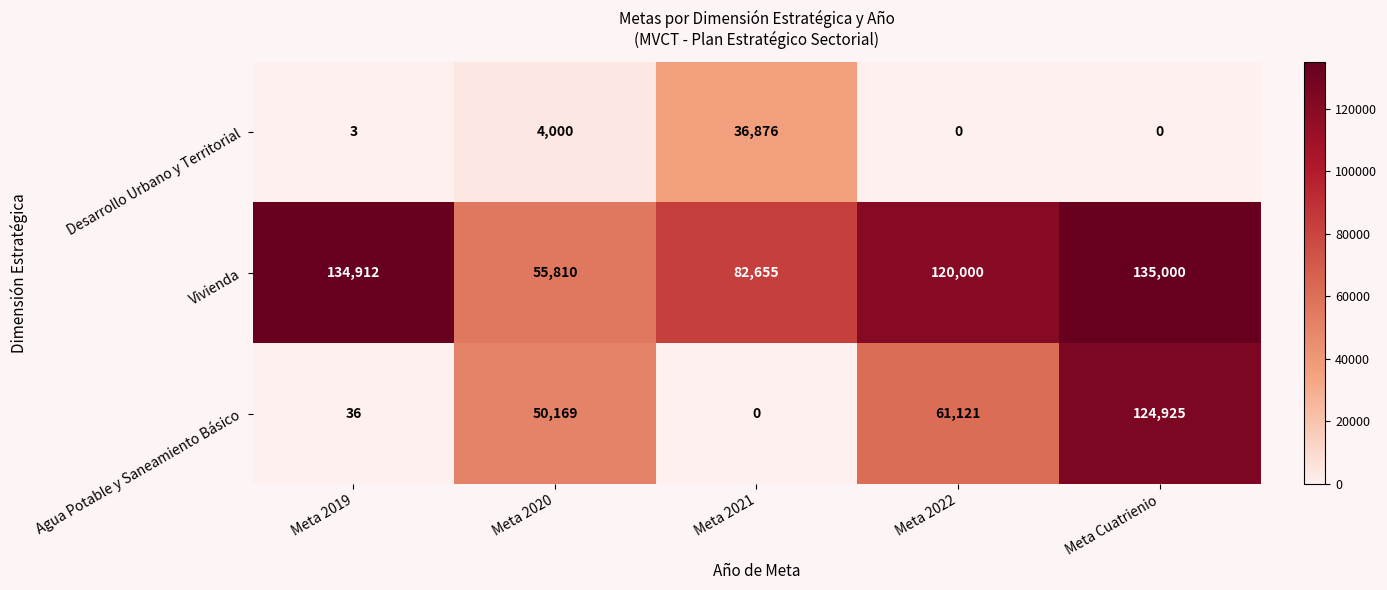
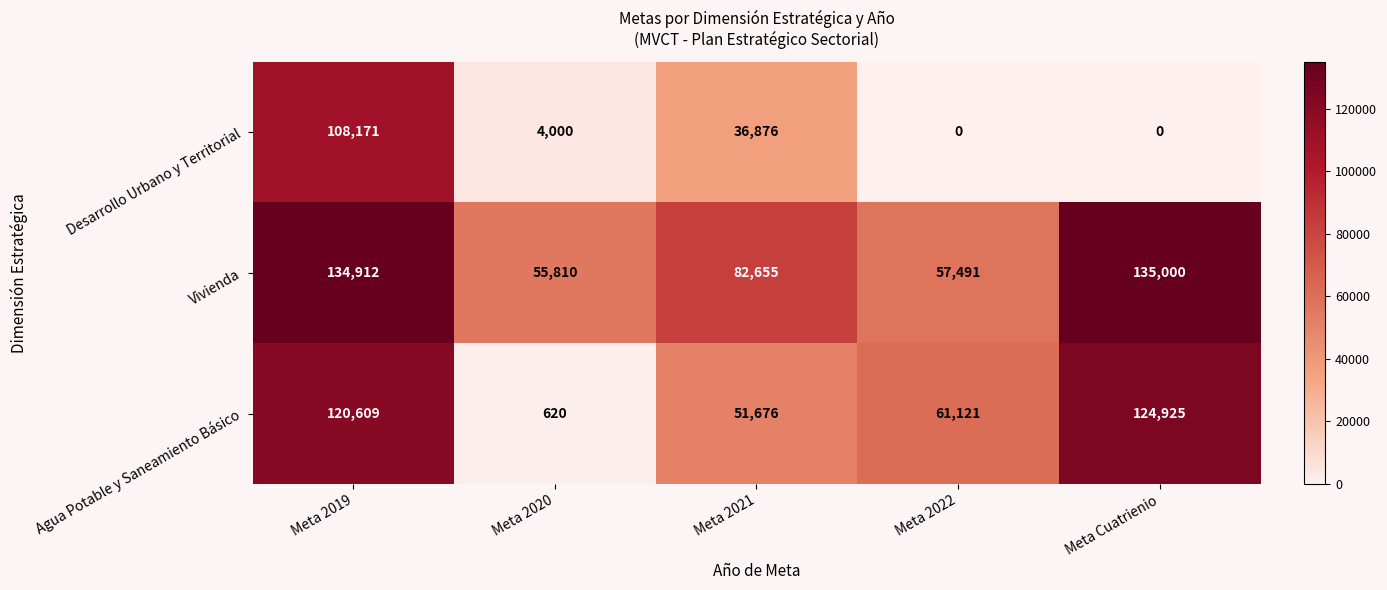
  {
    "Desarrollo Urbano y Territorial": {
-     "Meta 2019": "3",
+     "Meta 2019": "108,171",
      "Meta 2020": "4,000",
      "Meta 2021": "36,876",
      "Meta 2022": "0",
      "Meta Cuatrienio": "0"
    },
    "Vivienda": {
      "Meta 2019": "134,912",
      "Meta 2020": "55,810",
      "Meta 2021": "82,655",
-     "Meta 2022": "120,000",
+     "Meta 2022": "57,491",
      "Meta Cuatrienio": "135,000"
    },
    "Agua Potable y Saneamiento Básico": {
-     "Meta 2019": "36",
-     "Meta 2020": "50,169",
-     "Meta 2021": "0",
+     "Meta 2019": "120,609",
+     "Meta 2020": "620",
+     "Meta 2021": "51,676",
      "Meta 2022": "61,121",
      "Meta Cuatrienio": "124,925"
    }
  }
